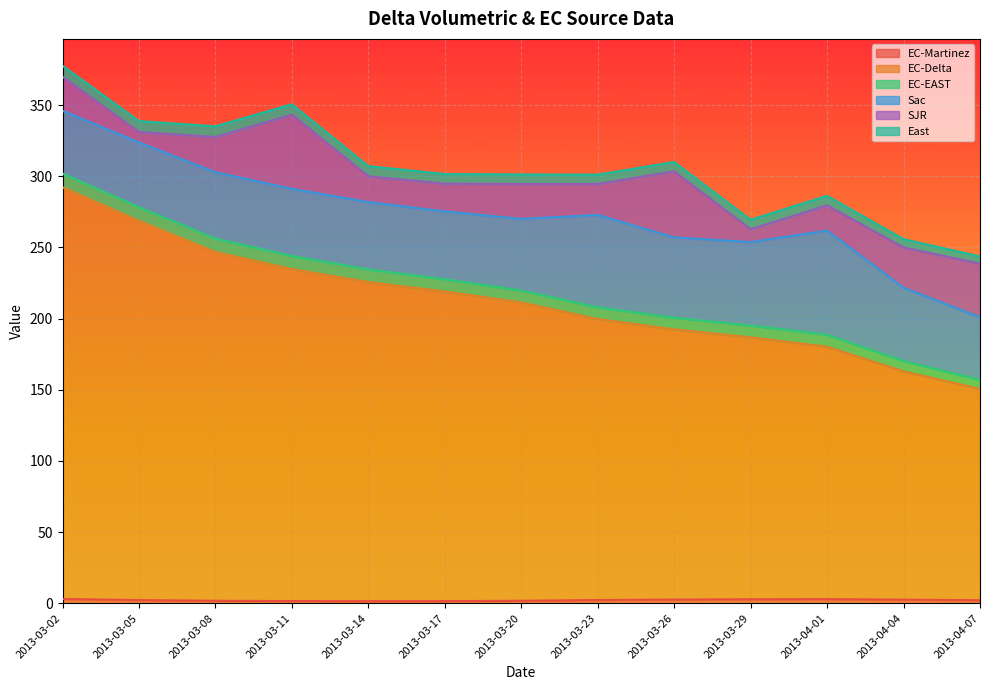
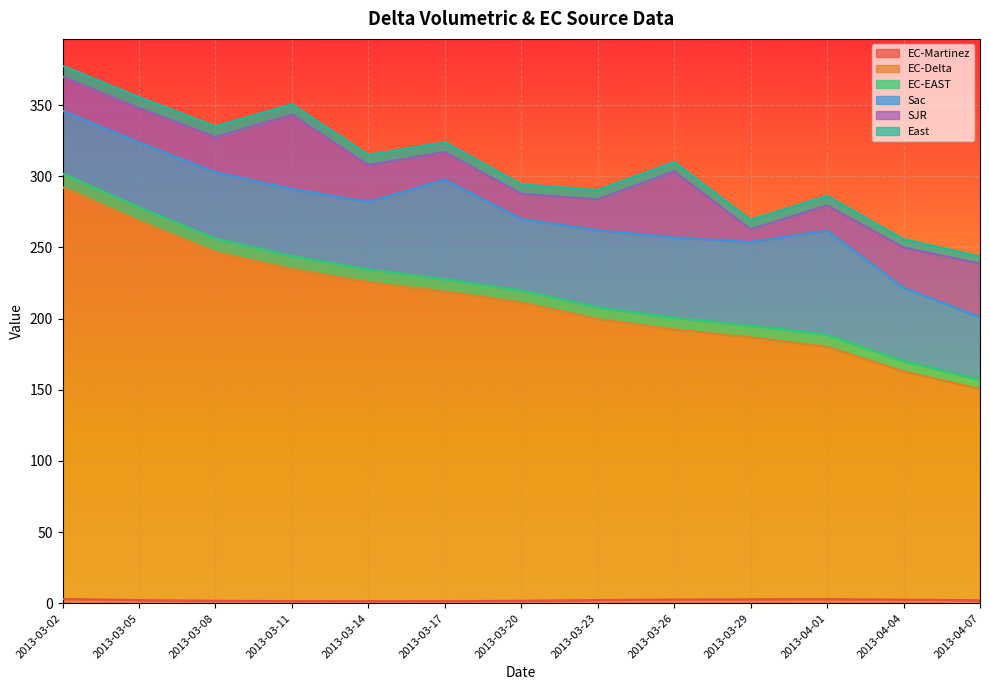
  {
    "Sac": {
      "2013-03-02": 44,
      "2013-03-05": 46,
      "2013-03-08": 47,
      "2013-03-11": 47,
      "2013-03-14": 47,
-     "2013-03-17": 48,
+     "2013-03-17": 70,
      "2013-03-20": 50,
-     "2013-03-23": 65,
+     "2013-03-23": 54,
      "2013-03-26": 56,
      "2013-03-29": 59,
      "2013-04-01": 73,
      "2013-04-04": 51,
      "2013-04-07": 44
    },
    "SJR": {
      "2013-03-02": 24,
-     "2013-03-05": 7,
+     "2013-03-05": 24,
      "2013-03-08": 25,
      "2013-03-11": 52,
-     "2013-03-14": 18,
+     "2013-03-14": 26,
      "2013-03-17": 19,
-     "2013-03-20": 25,
+     "2013-03-20": 18,
      "2013-03-23": 22,
      "2013-03-26": 46,
      "2013-03-29": 9,
      "2013-04-01": 18,
      "2013-04-04": 28,
      "2013-04-07": 38
    }
  }
